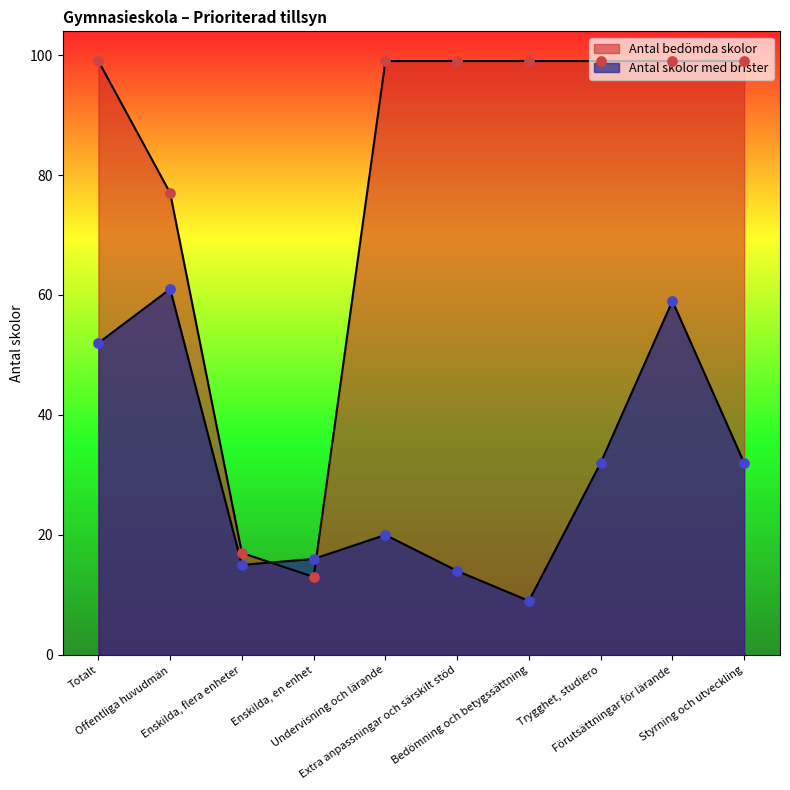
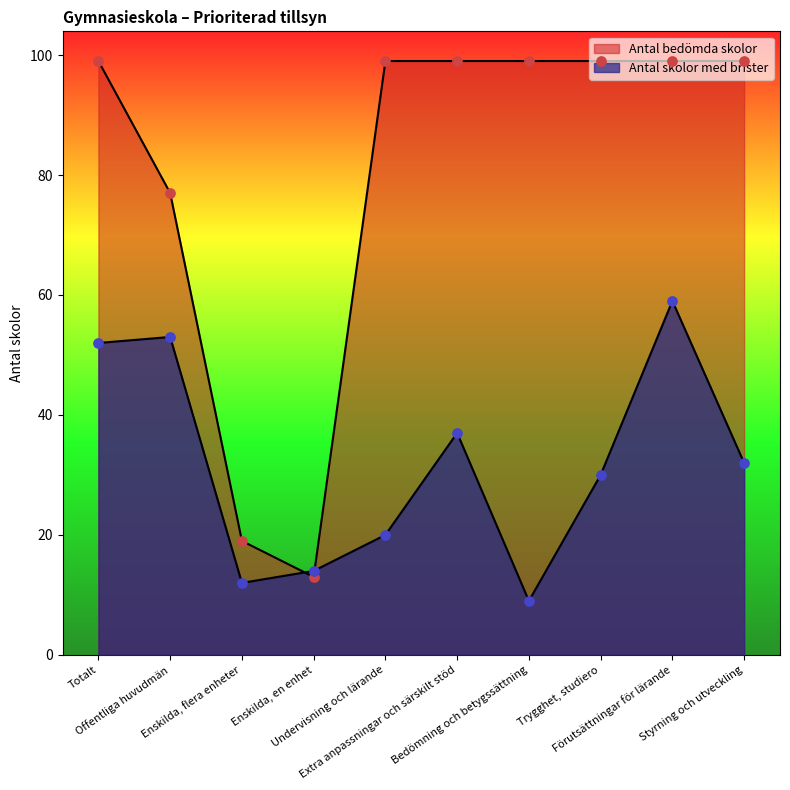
  {
    "Antal bedömda skolor": {
      "Totalt": 99,
      "Offentliga huvudmän": 77,
-     "Enskilda, flera enheter": 17,
+     "Enskilda, flera enheter": 19,
      "Enskilda, en enhet": 13,
      "Undervisning och lärande": 99,
      "Extra anpassningar och särskilt stöd": 99,
      "Bedömning och betygssättning": 99
    },
    "Antal skolor med brister": {
      "Totalt": 52,
-     "Offentliga huvudmän": 61,
-     "Enskilda, flera enheter": 15,
-     "Enskilda, en enhet": 16,
+     "Offentliga huvudmän": 53,
+     "Enskilda, flera enheter": 12,
+     "Enskilda, en enhet": 14,
      "Undervisning och lärande": 20,
-     "Extra anpassningar och särskilt stöd": 14,
+     "Extra anpassningar och särskilt stöd": 37,
      "Bedömning och betygssättning": 9,
-     "Trygghet, studiero": 32,
+     "Trygghet, studiero": 30,
      "Förutsättningar för lärande": 59,
      "Styrning och utveckling": 32
    }
  }
